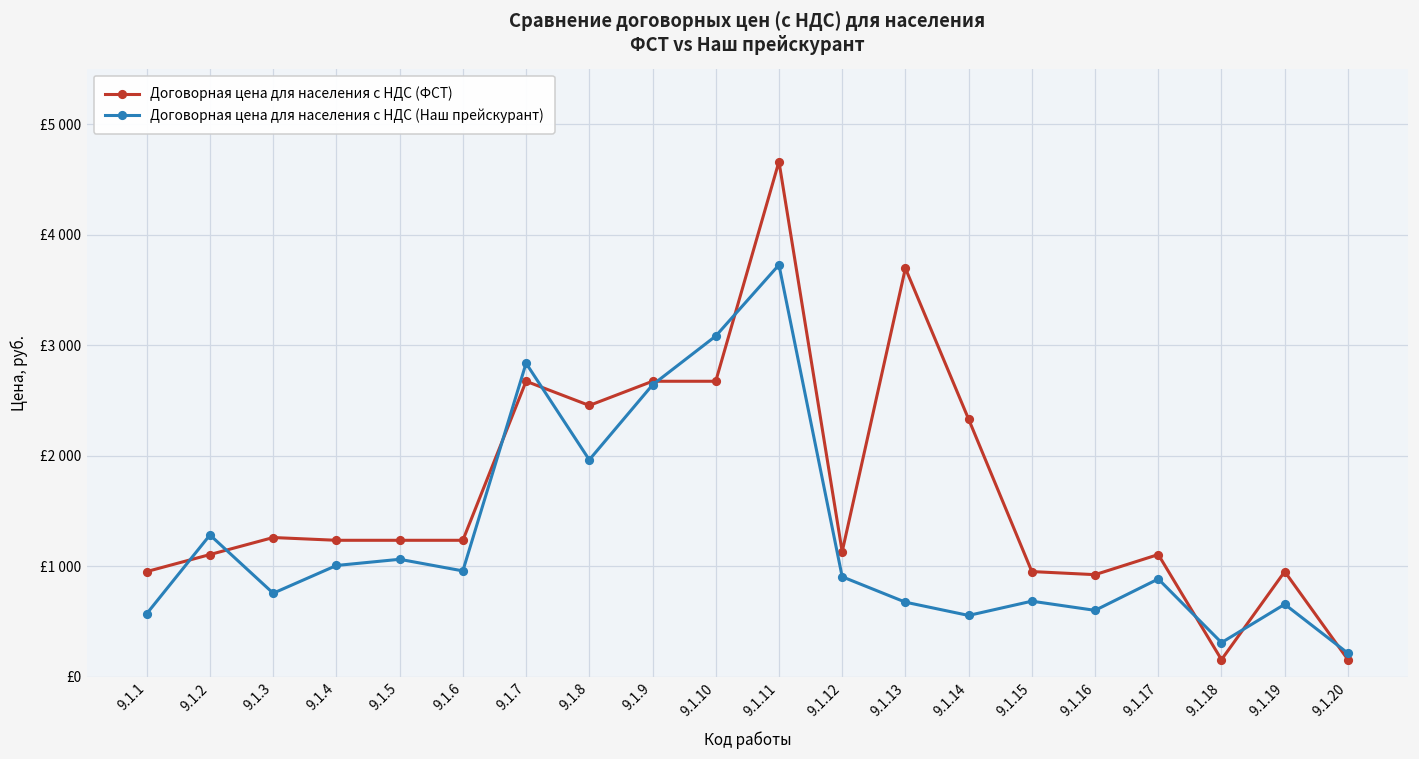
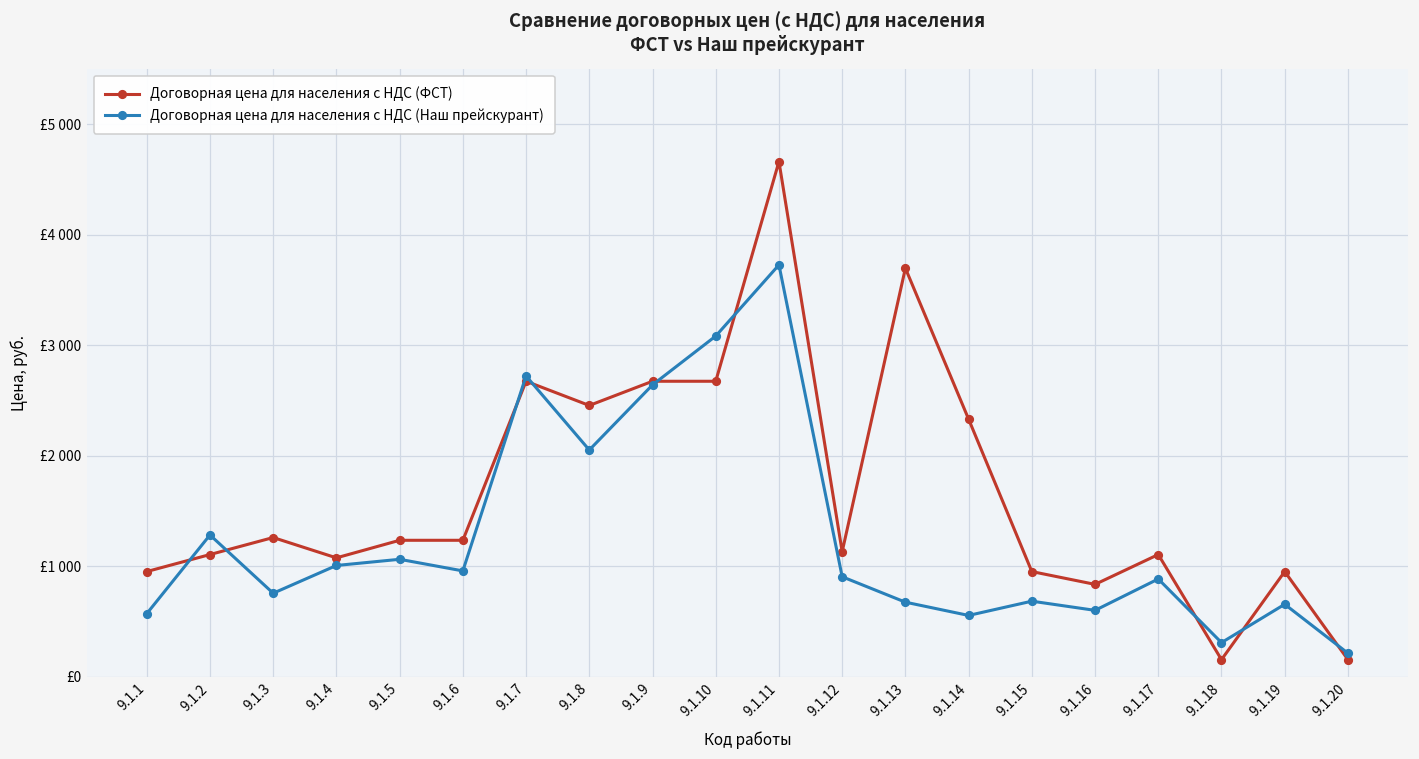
  {
    "Договорная цена для населения с НДС (ФСТ)": {
      "9.1.1": "£950",
      "9.1.2": "£1110",
      "9.1.3": "£1260",
-     "9.1.4": "£1230",
+     "9.1.4": "£1080",
      "9.1.5": "£1230",
      "9.1.6": "£1230",
      "9.1.7": "£2670",
      "9.1.8": "£2450",
      "9.1.9": "£2670",
      "9.1.10": "£2670",
      "9.1.11": "£4660",
      "9.1.12": "£1130",
      "9.1.13": "£3700",
      "9.1.14": "£2330",
      "9.1.15": "£950",
-     "9.1.16": "£920",
+     "9.1.16": "£840",
      "9.1.17": "£1110",
      "9.1.18": "£150",
      "9.1.19": "£950",
      "9.1.20": "£150"
    },
    "Договорная цена для населения с НДС (Наш прейскурант)": {
      "9.1.1": "£570",
      "9.1.2": "£1280",
      "9.1.3": "£760",
      "9.1.4": "£1010",
      "9.1.5": "£1060",
      "9.1.6": "£960",
-     "9.1.7": "£2840",
-     "9.1.8": "£1960",
+     "9.1.7": "£2720",
+     "9.1.8": "£2050",
      "9.1.9": "£2640",
      "9.1.10": "£3080",
      "9.1.11": "£3730",
      "9.1.12": "£900",
      "9.1.13": "£670",
      "9.1.14": "£550",
      "9.1.15": "£680",
      "9.1.16": "£600",
      "9.1.17": "£880",
      "9.1.18": "£310",
      "9.1.19": "£660",
      "9.1.20": "£210"
    }
  }
